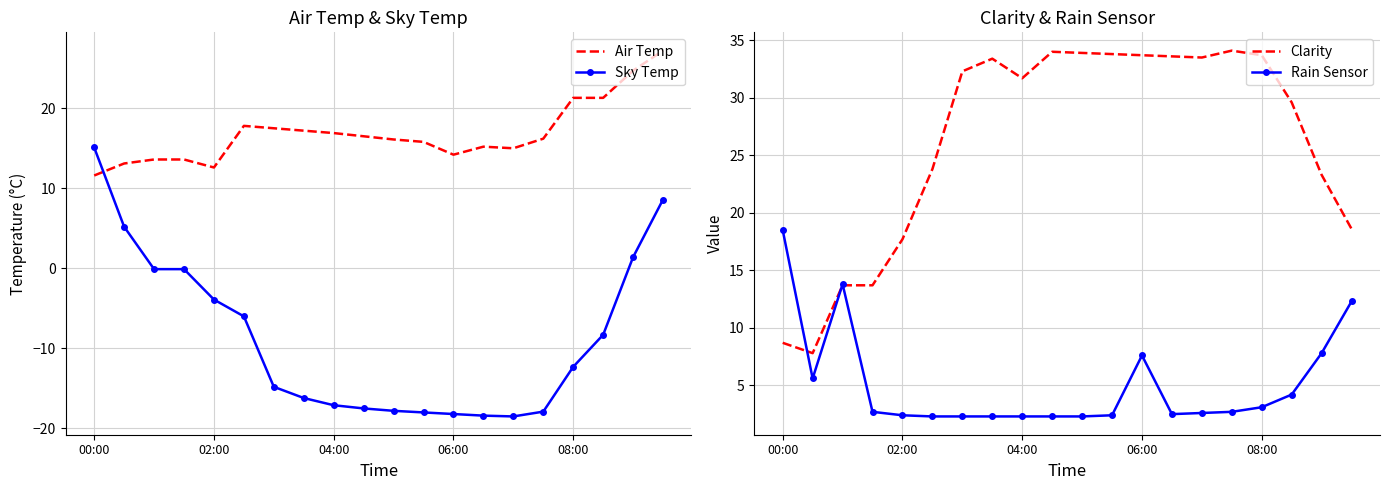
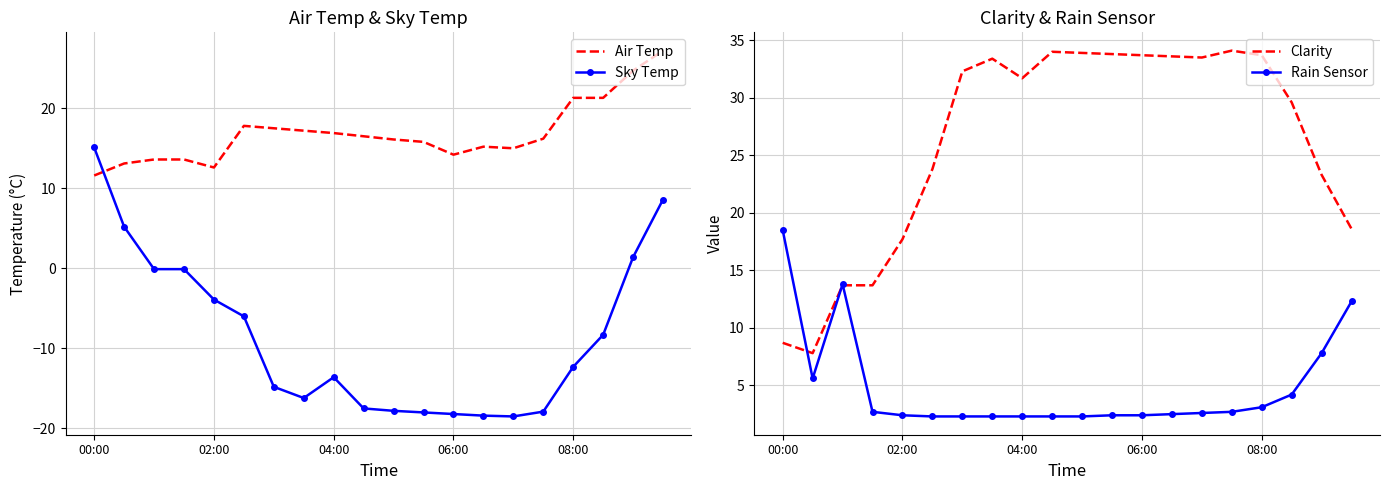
  {
    "Air Temp & Sky Temp": {
      "Air Temp": {
        "00:00": 12,
        "02:00": 13,
        "04:00": 17,
        "06:00": 14,
        "08:00": 21
      },
      "Sky Temp": {
        "00:00": 15,
        "02:00": -4,
-       "04:00": -17,
+       "04:00": -14,
        "06:00": -18,
        "08:00": -12
      }
    },
    "Clarity & Rain Sensor": {
      "Clarity": {
        "00:00": 8.7,
        "02:00": 17.7,
        "04:00": 31.7,
        "06:00": 33.7
      },
      "Rain Sensor": {
        "00:00": 18.5,
        "02:00": 2.4,
        "04:00": 2.3,
-       "06:00": 7.6,
+       "06:00": 2.4,
        "08:00": 3.1
      }
    }
  }
